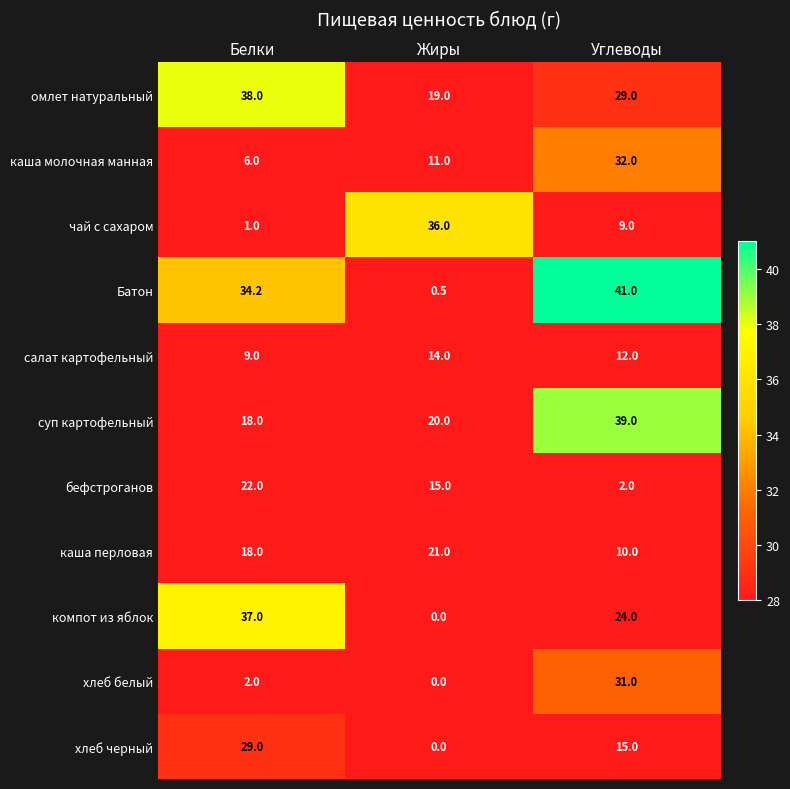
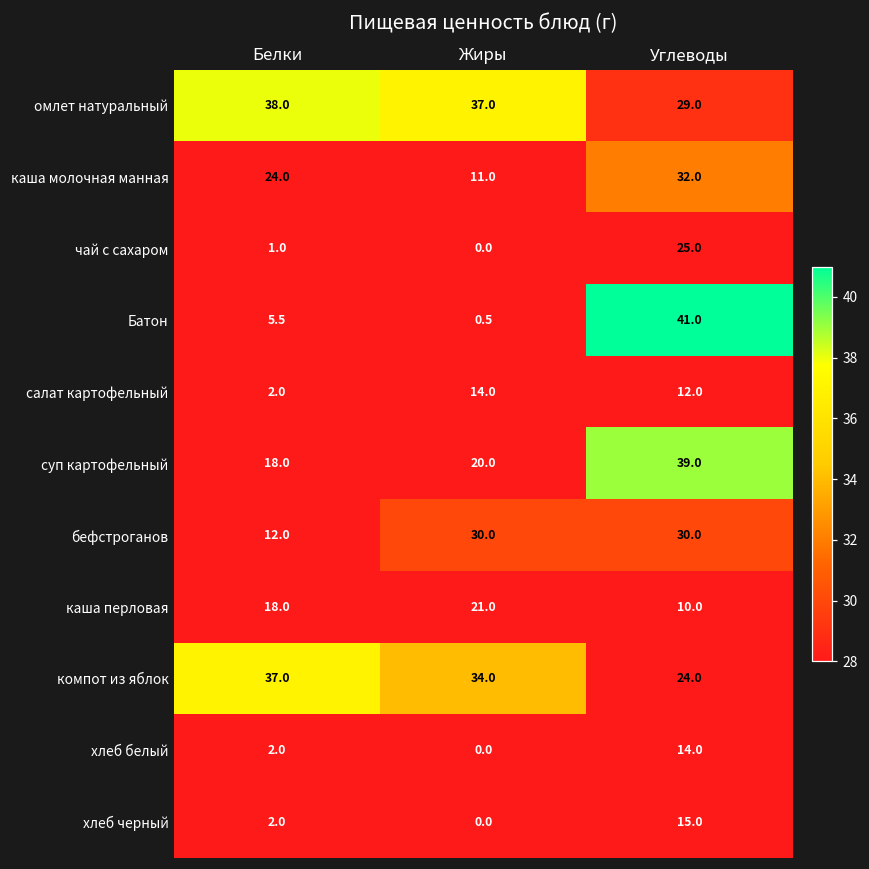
  {
    "омлет натуральный": {
      "Белки": 38.0,
-     "Жиры": 19.0,
+     "Жиры": 37.0,
      "Углеводы": 29.0
    },
    "каша молочная манная": {
-     "Белки": 6.0,
+     "Белки": 24.0,
      "Жиры": 11.0,
      "Углеводы": 32.0
    },
    "чай с сахаром": {
      "Белки": 1.0,
-     "Жиры": 36.0,
-     "Углеводы": 9.0
+     "Жиры": 0.0,
+     "Углеводы": 25.0
    },
    "Батон": {
-     "Белки": 34.2,
+     "Белки": 5.5,
      "Жиры": 0.5,
      "Углеводы": 41.0
    },
    "салат картофельный": {
-     "Белки": 9.0,
+     "Белки": 2.0,
      "Жиры": 14.0,
      "Углеводы": 12.0
    },
    "суп картофельный": {
      "Белки": 18.0,
      "Жиры": 20.0,
      "Углеводы": 39.0
    },
    "бефстроганов": {
-     "Белки": 22.0,
-     "Жиры": 15.0,
-     "Углеводы": 2.0
+     "Белки": 12.0,
+     "Жиры": 30.0,
+     "Углеводы": 30.0
    },
    "каша перловая": {
      "Белки": 18.0,
      "Жиры": 21.0,
      "Углеводы": 10.0
    },
    "компот из яблок": {
      "Белки": 37.0,
-     "Жиры": 0.0,
+     "Жиры": 34.0,
      "Углеводы": 24.0
    },
    "хлеб белый": {
      "Белки": 2.0,
      "Жиры": 0.0,
-     "Углеводы": 31.0
+     "Углеводы": 14.0
    },
    "хлеб черный": {
-     "Белки": 29.0,
+     "Белки": 2.0,
      "Жиры": 0.0,
      "Углеводы": 15.0
    }
  }
